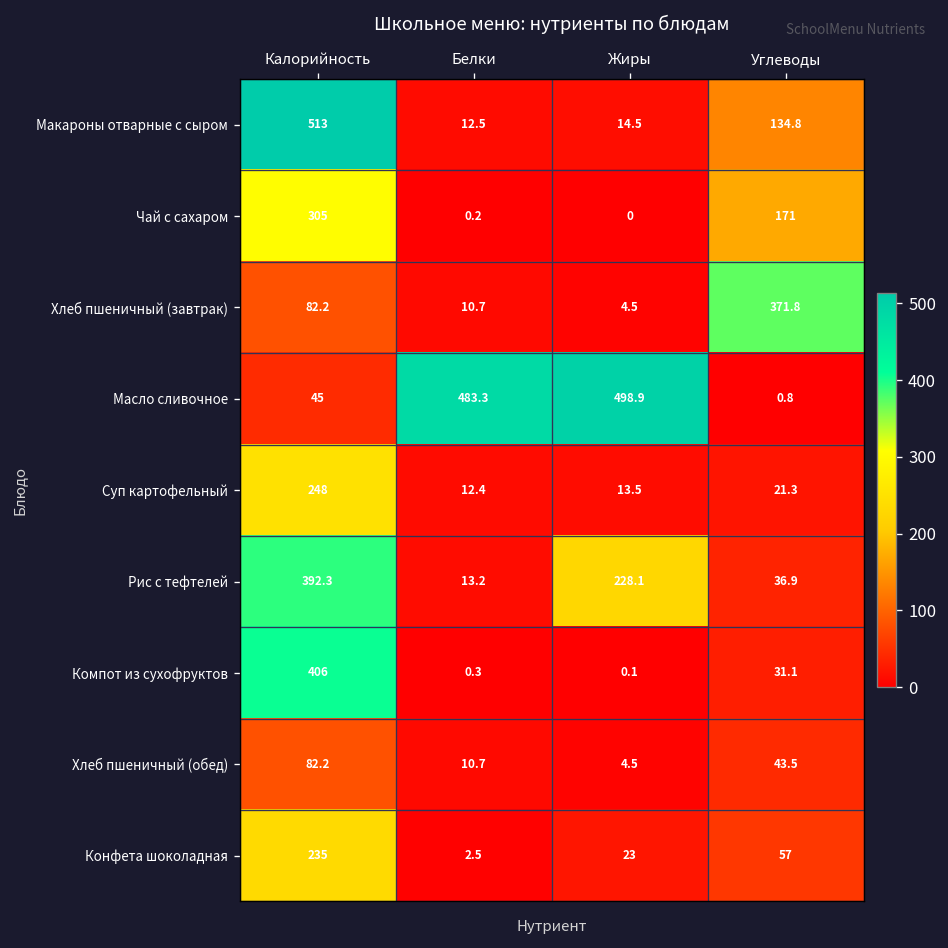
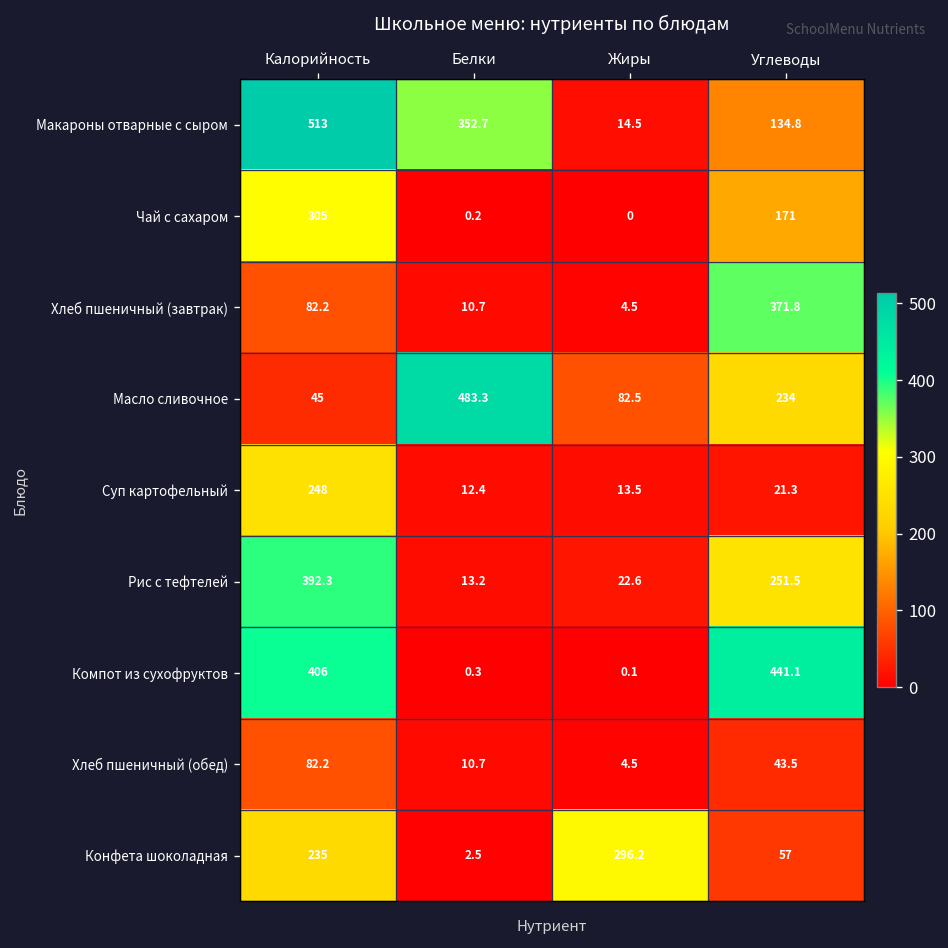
  {
    "Макароны отварные с сыром": {
      "Калорийность": 513,
-     "Белки": 12.5,
+     "Белки": 352.7,
      "Жиры": 14.5,
      "Углеводы": 134.8
    },
    "Чай с сахаром": {
      "Калорийность": 305,
      "Белки": 0.2,
      "Жиры": 0,
      "Углеводы": 171
    },
    "Хлеб пшеничный (завтрак)": {
      "Калорийность": 82.2,
      "Белки": 10.7,
      "Жиры": 4.5,
      "Углеводы": 371.8
    },
    "Масло сливочное": {
      "Калорийность": 45,
      "Белки": 483.3,
-     "Жиры": 498.9,
-     "Углеводы": 0.8
+     "Жиры": 82.5,
+     "Углеводы": 234
    },
    "Суп картофельный": {
      "Калорийность": 248,
      "Белки": 12.4,
      "Жиры": 13.5,
      "Углеводы": 21.3
    },
    "Рис с тефтелей": {
      "Калорийность": 392.3,
      "Белки": 13.2,
-     "Жиры": 228.1,
-     "Углеводы": 36.9
+     "Жиры": 22.6,
+     "Углеводы": 251.5
    },
    "Компот из сухофруктов": {
      "Калорийность": 406,
      "Белки": 0.3,
      "Жиры": 0.1,
-     "Углеводы": 31.1
+     "Углеводы": 441.1
    },
    "Хлеб пшеничный (обед)": {
      "Калорийность": 82.2,
      "Белки": 10.7,
      "Жиры": 4.5,
      "Углеводы": 43.5
    },
    "Конфета шоколадная": {
      "Калорийность": 235,
      "Белки": 2.5,
-     "Жиры": 23,
+     "Жиры": 296.2,
      "Углеводы": 57
    }
  }
